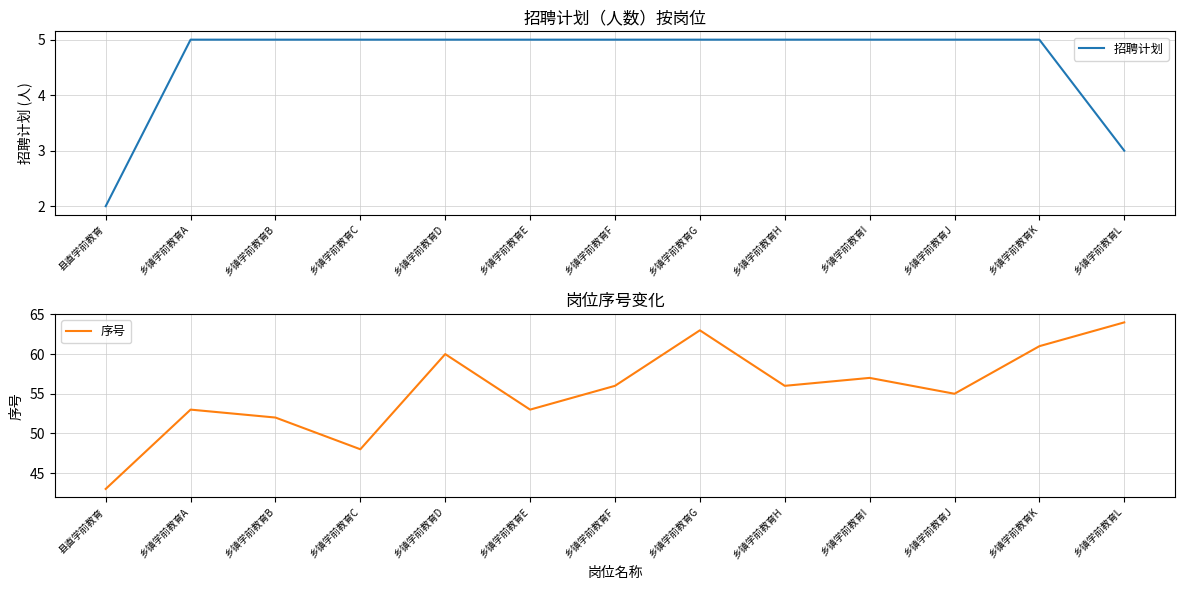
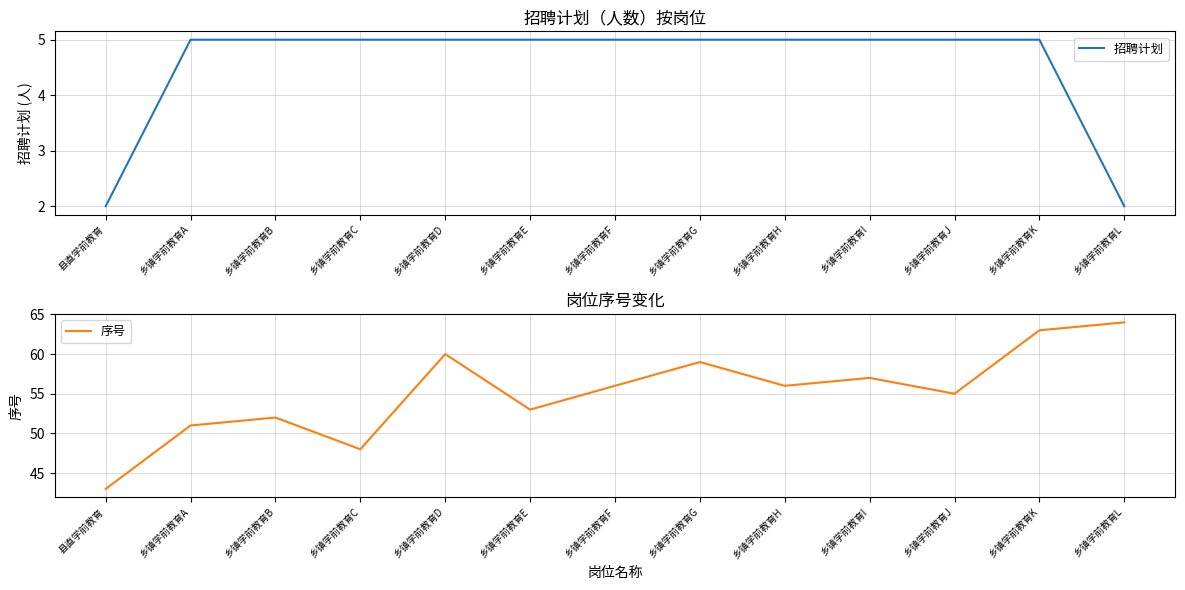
  {
    "招聘计划（人数）按岗位": {
      "县直学前教育": 2,
      "乡镇学前教育A": 5,
      "乡镇学前教育B": 5,
      "乡镇学前教育C": 5,
      "乡镇学前教育D": 5,
      "乡镇学前教育E": 5,
      "乡镇学前教育F": 5,
      "乡镇学前教育G": 5,
      "乡镇学前教育H": 5,
      "乡镇学前教育I": 5,
      "乡镇学前教育J": 5,
      "乡镇学前教育K": 5,
-     "乡镇学前教育L": 3
+     "乡镇学前教育L": 2
    },
    "岗位序号变化": {
      "县直学前教育": 43,
-     "乡镇学前教育A": 53,
+     "乡镇学前教育A": 51,
      "乡镇学前教育B": 52,
      "乡镇学前教育C": 48,
      "乡镇学前教育D": 60,
      "乡镇学前教育E": 53,
      "乡镇学前教育F": 56,
-     "乡镇学前教育G": 63,
+     "乡镇学前教育G": 59,
      "乡镇学前教育H": 56,
      "乡镇学前教育I": 57,
      "乡镇学前教育J": 55,
-     "乡镇学前教育K": 61,
+     "乡镇学前教育K": 63,
      "乡镇学前教育L": 64
    }
  }
